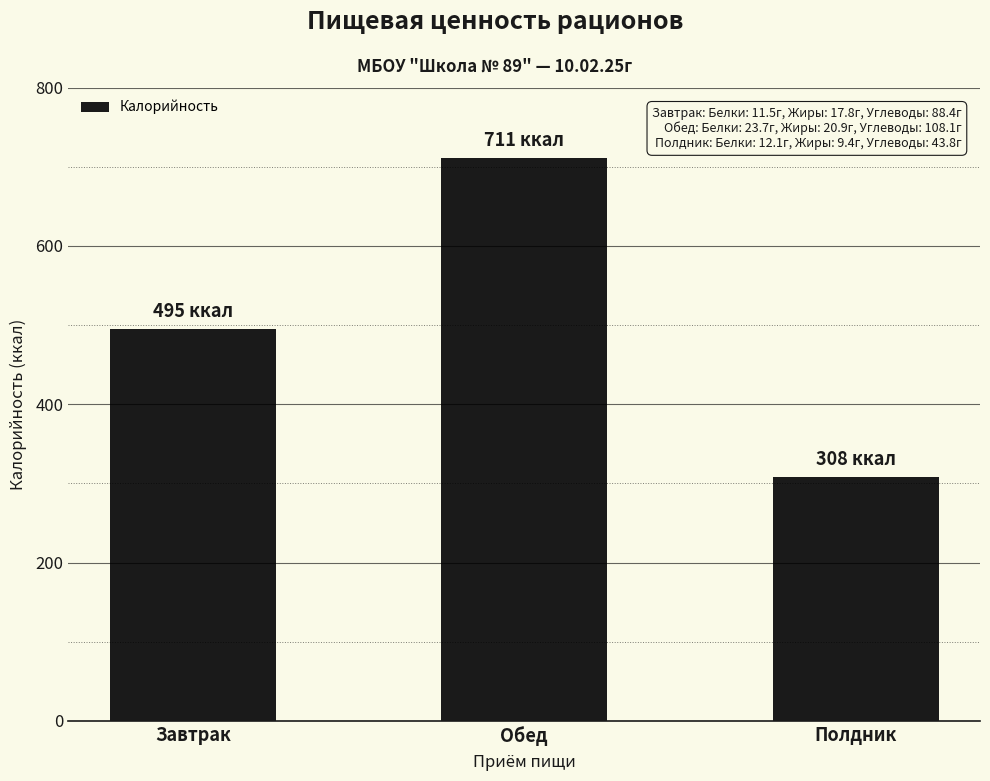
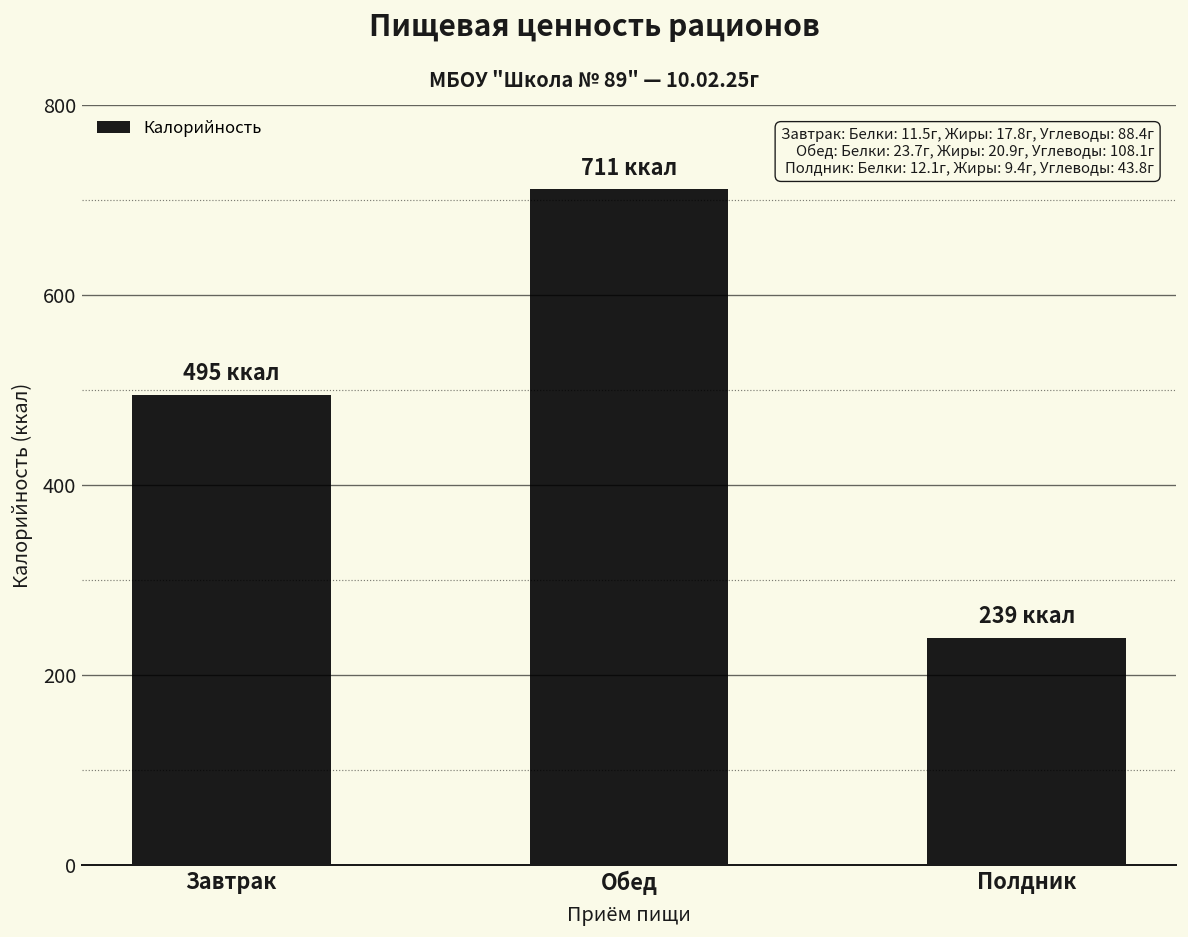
  {
    "Завтрак": 495,
    "Обед": 711,
-   "Полдник": 308
+   "Полдник": 239
  }
